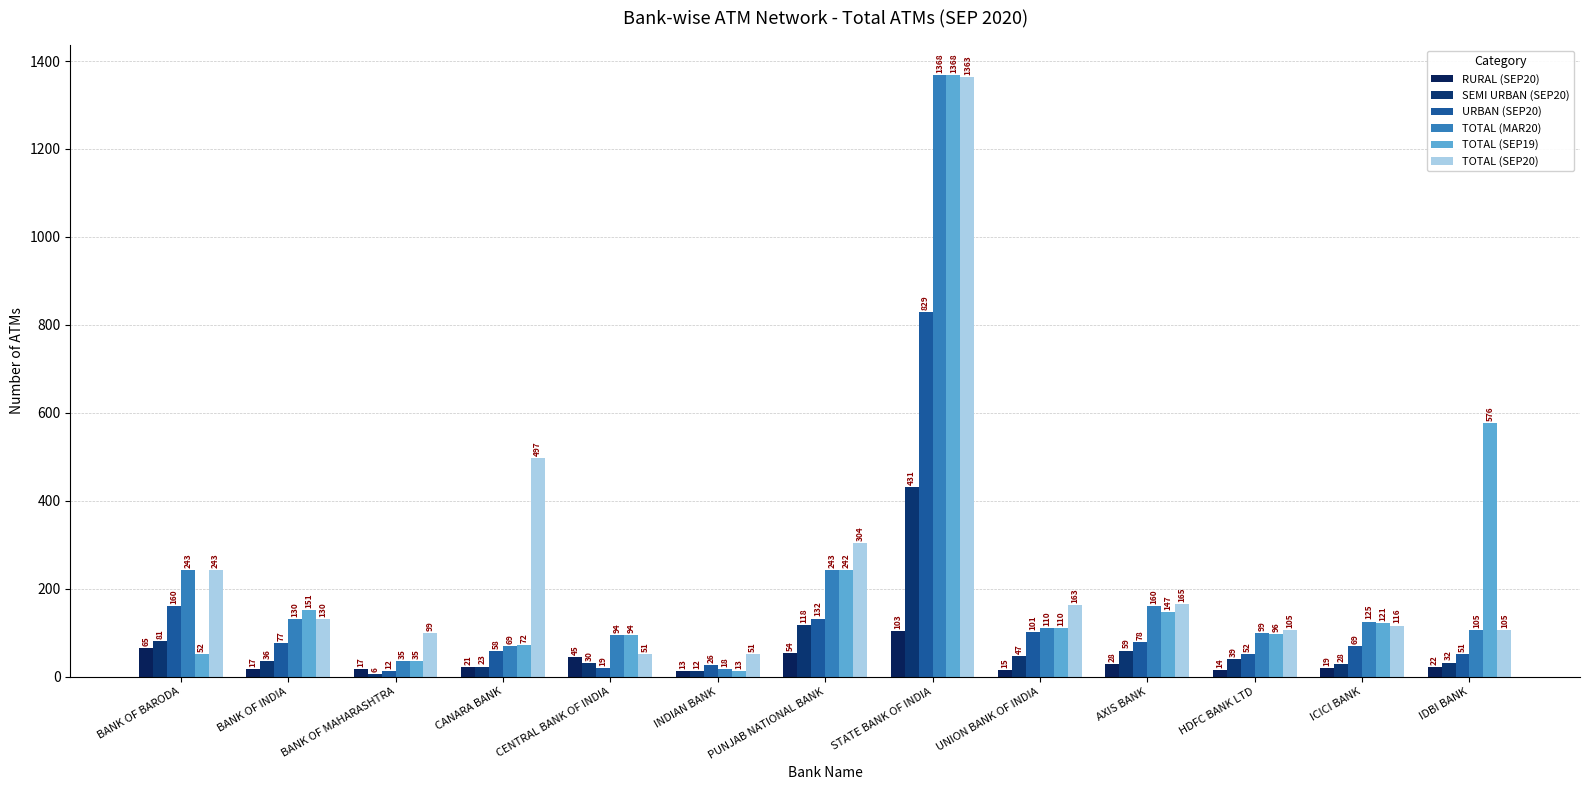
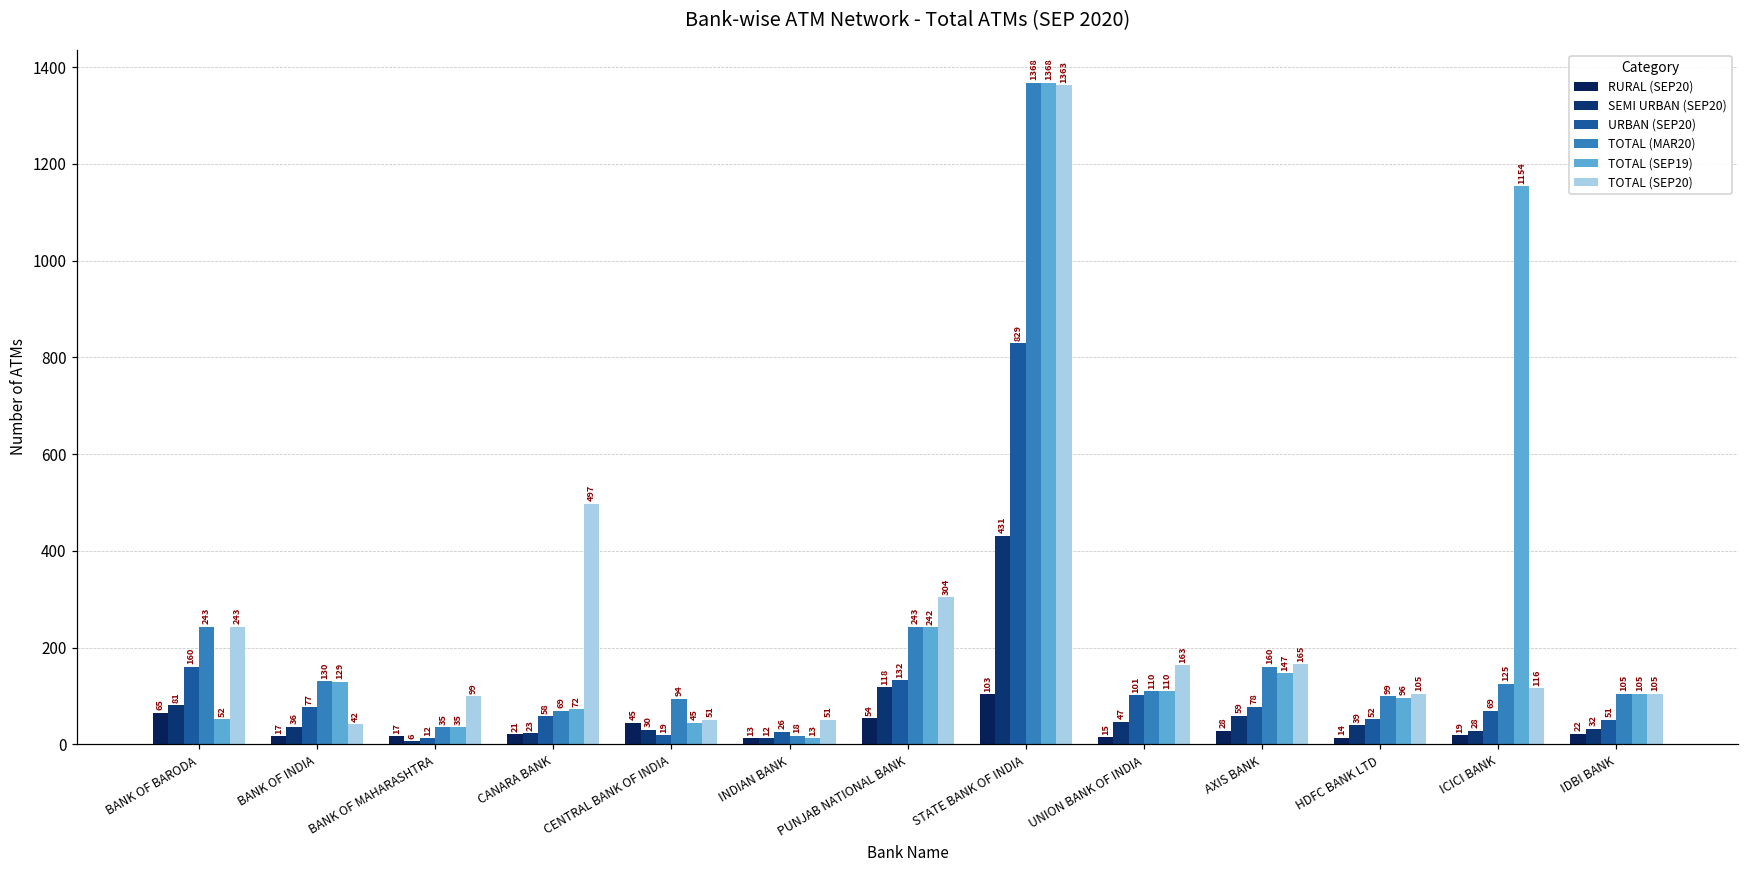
  {
    "TOTAL (SEP19)": {
      "BANK OF BARODA": 52,
-     "BANK OF INDIA": 151,
+     "BANK OF INDIA": 129,
      "BANK OF MAHARASHTRA": 35,
      "CANARA BANK": 72,
-     "CENTRAL BANK OF INDIA": 94,
+     "CENTRAL BANK OF INDIA": 45,
      "INDIAN BANK": 13,
      "PUNJAB NATIONAL BANK": 242,
      "STATE BANK OF INDIA": 1368,
      "UNION BANK OF INDIA": 110,
      "AXIS BANK": 147,
      "HDFC BANK LTD": 96,
-     "ICICI BANK": 121,
-     "IDBI BANK": 576
+     "ICICI BANK": 1154,
+     "IDBI BANK": 105
    },
    "TOTAL (SEP20)": {
      "BANK OF BARODA": 243,
-     "BANK OF INDIA": 130,
+     "BANK OF INDIA": 42,
      "BANK OF MAHARASHTRA": 99,
      "CANARA BANK": 497,
      "CENTRAL BANK OF INDIA": 51,
      "INDIAN BANK": 51,
      "PUNJAB NATIONAL BANK": 304,
      "STATE BANK OF INDIA": 1363,
      "UNION BANK OF INDIA": 163,
      "AXIS BANK": 165,
      "HDFC BANK LTD": 105,
      "ICICI BANK": 116,
      "IDBI BANK": 105
    }
  }
